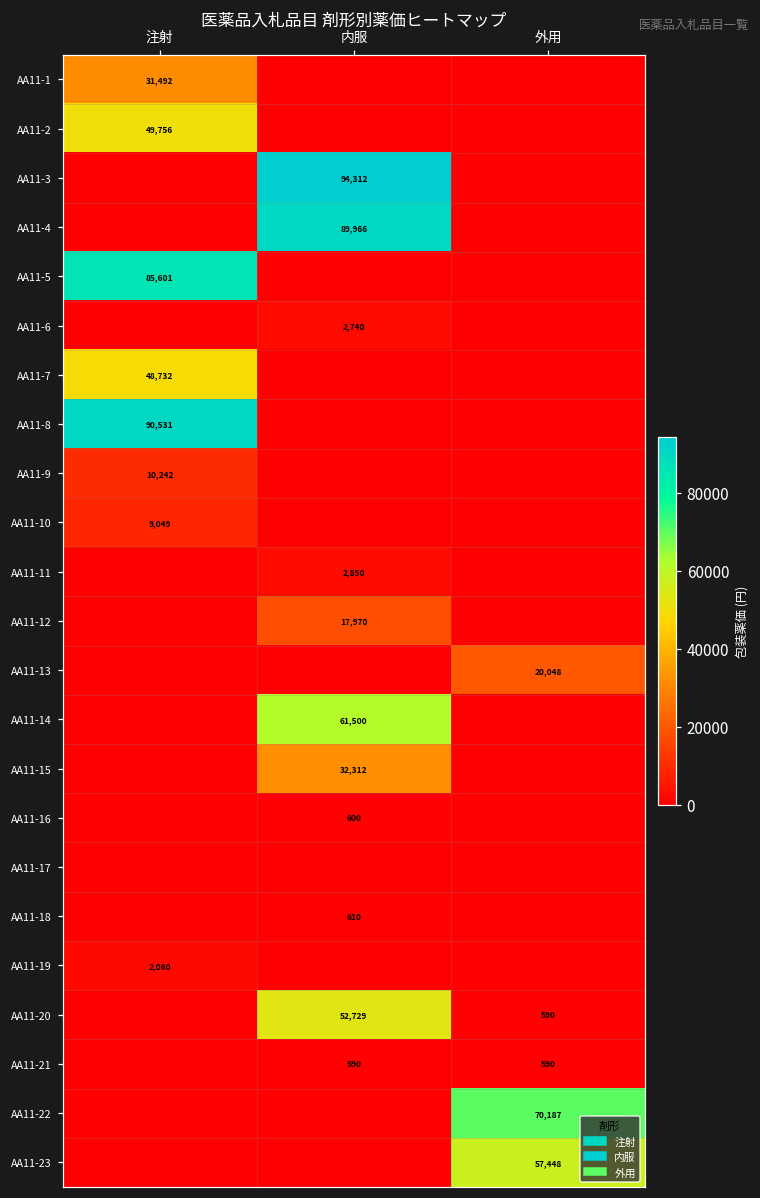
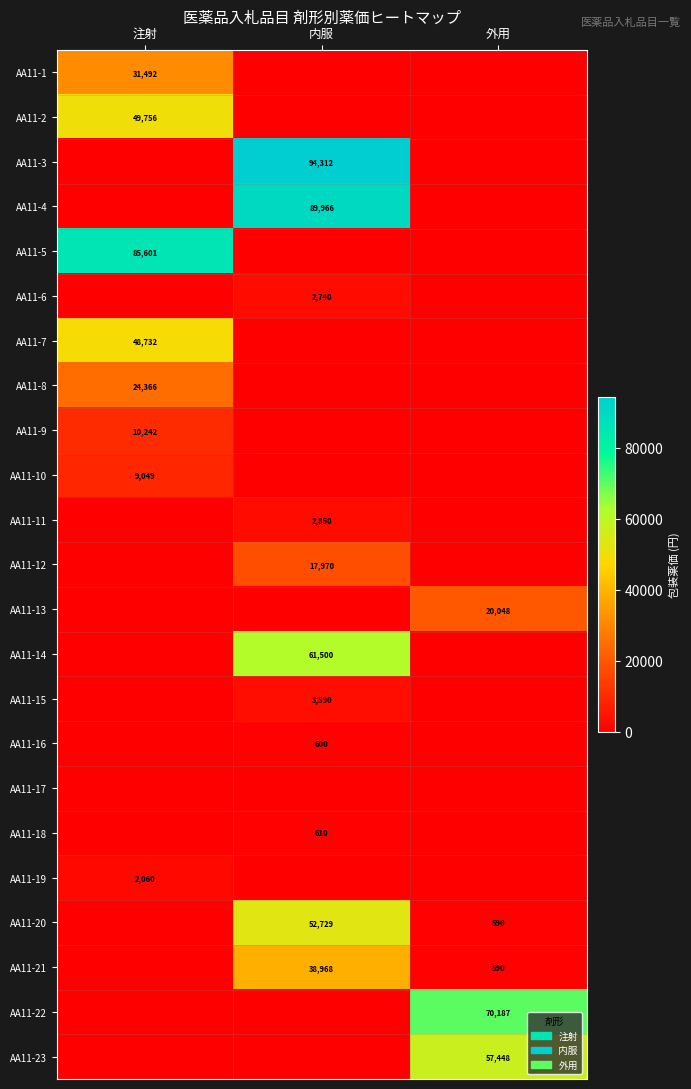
  {
    "AA11-1": {
      "注射": "31,492"
    },
    "AA11-2": {
      "注射": "49,756"
    },
    "AA11-3": {
      "内服": "94,312"
    },
    "AA11-4": {
      "内服": "89,966"
    },
    "AA11-5": {
      "注射": "85,601"
    },
    "AA11-6": {
      "内服": "2,740"
    },
    "AA11-7": {
      "注射": "48,732"
    },
    "AA11-8": {
-     "注射": "90,531"
+     "注射": "24,366"
    },
    "AA11-9": {
      "注射": "10,242"
    },
    "AA11-10": {
      "注射": "9,049"
    },
    "AA11-11": {
      "内服": "2,850"
    },
    "AA11-12": {
      "内服": "17,970"
    },
    "AA11-13": {
      "外用": "20,048"
    },
    "AA11-14": {
      "内服": "61,500"
    },
    "AA11-15": {
-     "内服": "32,312"
+     "内服": "3,590"
    },
    "AA11-16": {
      "内服": "600"
    },
    "AA11-18": {
      "内服": "610"
    },
    "AA11-19": {
      "注射": "2,060"
    },
    "AA11-20": {
      "内服": "52,729",
      "外用": "590"
    },
    "AA11-21": {
-     "内服": "590",
+     "内服": "38,968",
      "外用": "590"
    },
    "AA11-22": {
      "外用": "70,187"
    },
    "AA11-23": {
      "外用": "57,448"
    }
  }
